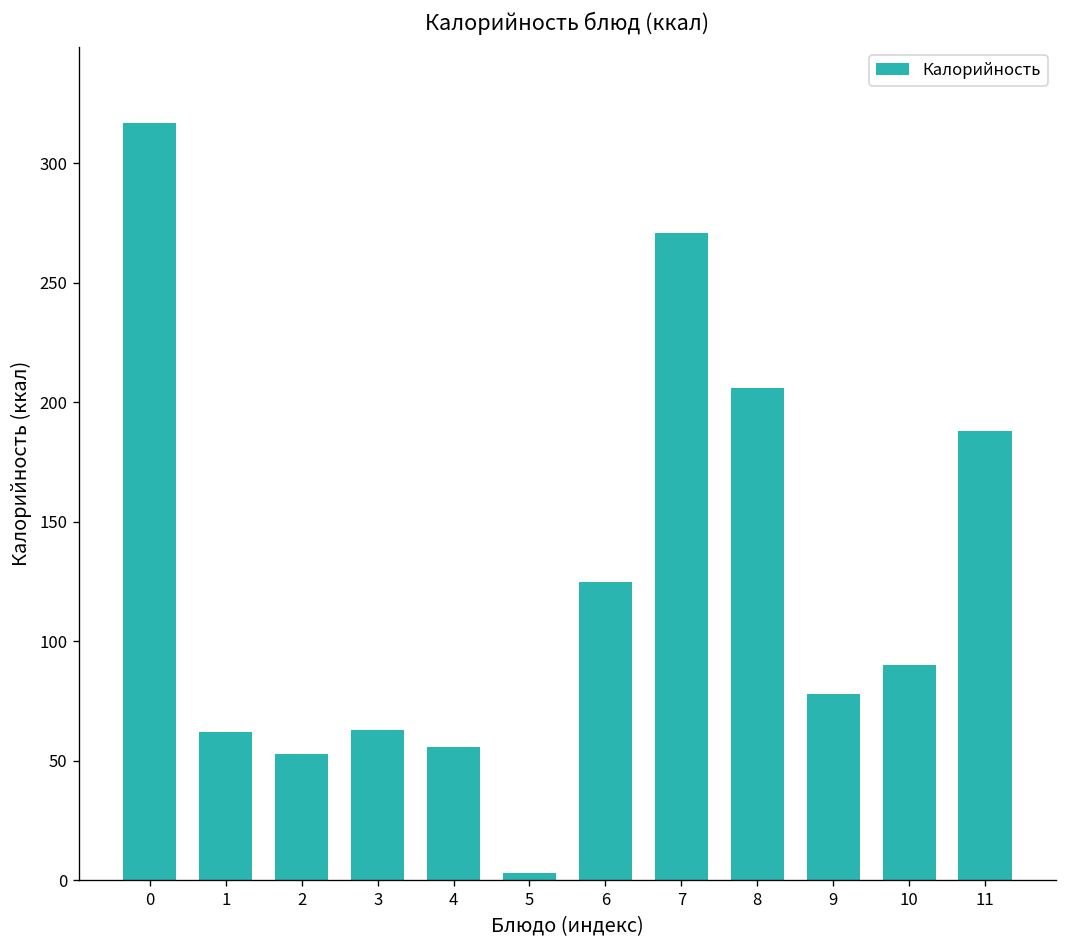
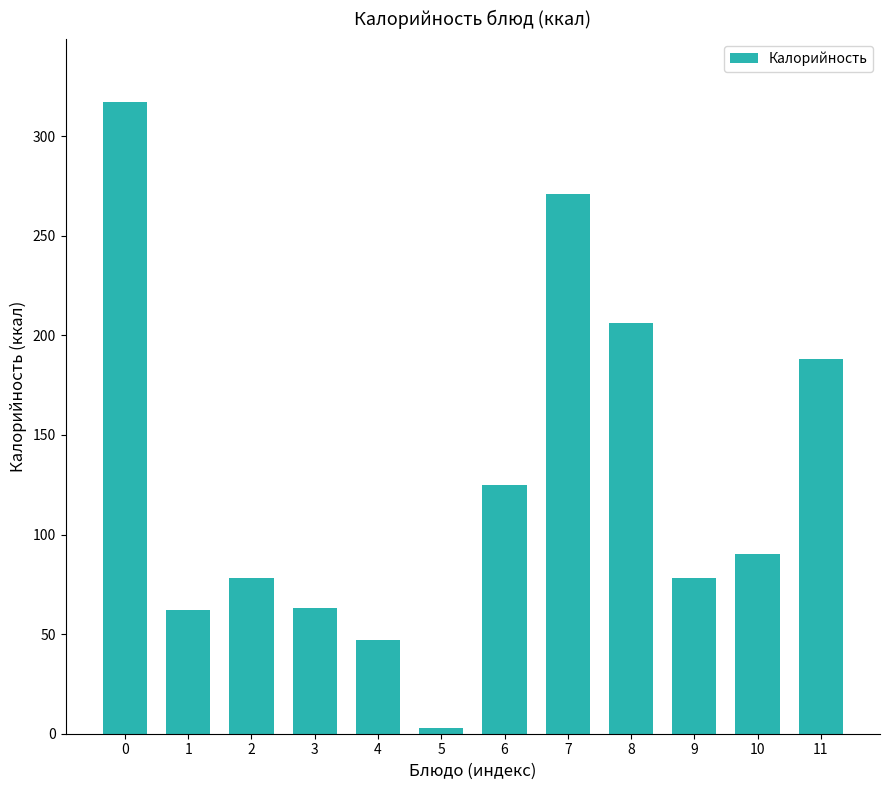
  {
    "0": 317,
    "1": 62,
-   "2": 53,
+   "2": 78,
    "3": 63,
-   "4": 56,
+   "4": 47,
    "5": 3,
    "6": 125,
    "7": 271,
    "8": 206,
    "9": 78,
    "10": 90,
    "11": 188
  }
